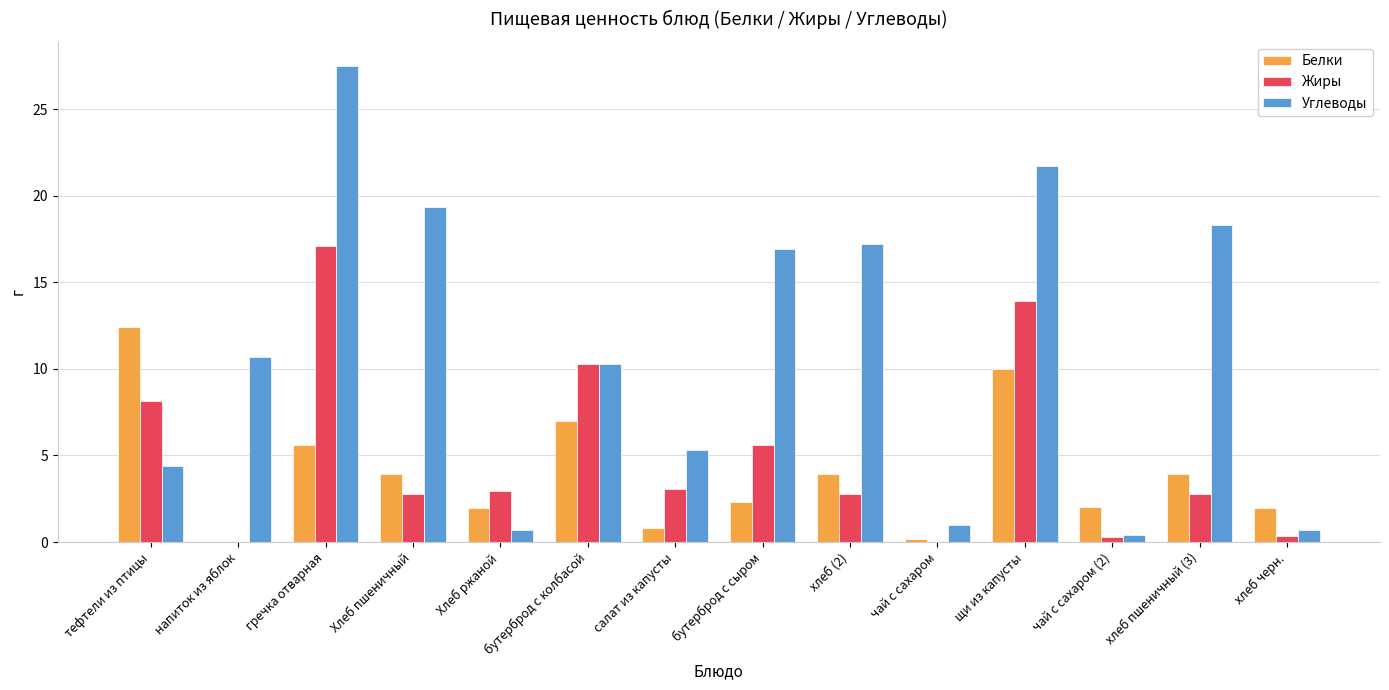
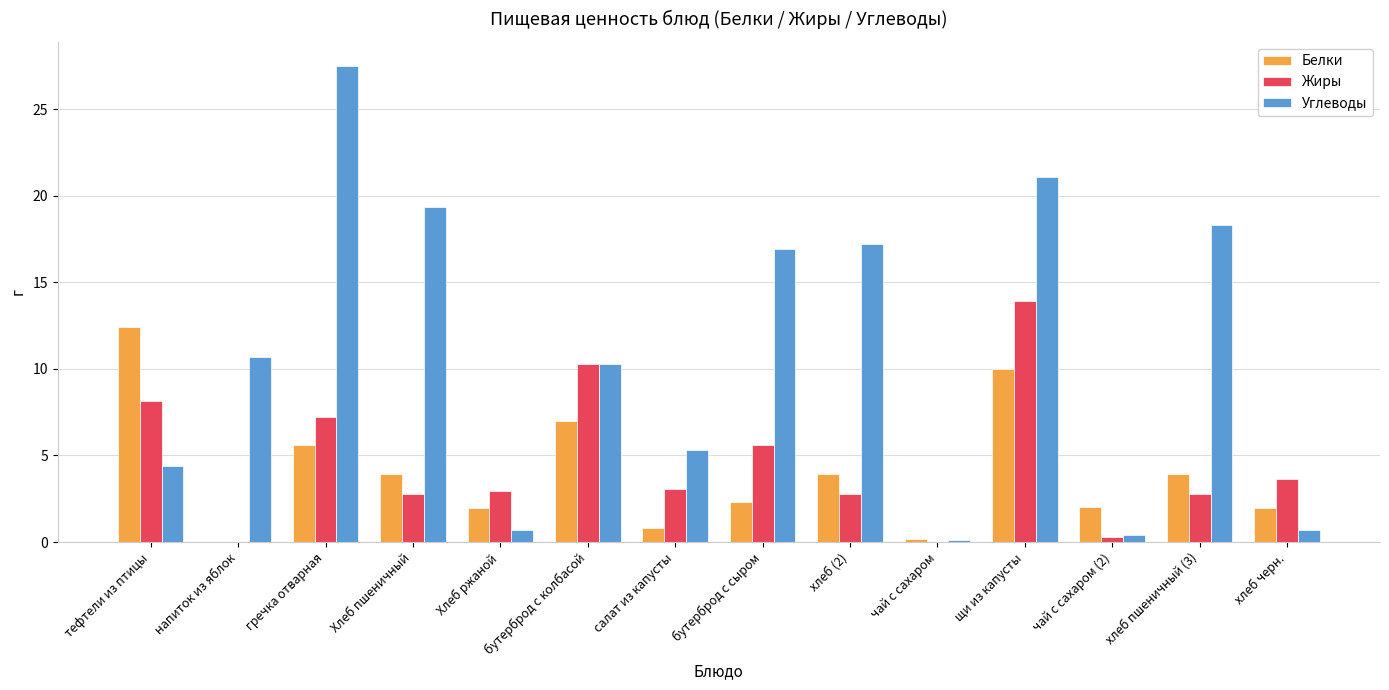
  {
    "Белки": {
      "тефтели из птицы": 12.4,
      "гречка отварная": 5.6,
      "Хлеб пшеничный": 3.9,
      "Хлеб ржаной": 2.0,
      "бутерброд с колбасой": 7.0,
      "салат из капусты": 0.8,
      "бутерброд с сыром": 2.3,
      "хлеб (2)": 3.9,
      "чай с сахаром": 0.2,
      "щи из капусты": 10.0,
      "чай с сахаром (2)": 2.0,
      "хлеб пшеничный (3)": 3.9,
      "хлеб черн.": 2.0
    },
    "Жиры": {
      "тефтели из птицы": 8.1,
-     "гречка отварная": 17.1,
+     "гречка отварная": 7.2,
      "Хлеб пшеничный": 2.8,
      "Хлеб ржаной": 3.0,
      "бутерброд с колбасой": 10.3,
      "салат из капусты": 3.1,
      "бутерброд с сыром": 5.6,
      "хлеб (2)": 2.8,
      "чай с сахаром": 0.0,
      "щи из капусты": 13.9,
      "чай с сахаром (2)": 0.3,
      "хлеб пшеничный (3)": 2.8,
-     "хлеб черн.": 0.4
+     "хлеб черн.": 3.6
    },
    "Углеводы": {
      "тефтели из птицы": 4.4,
      "напиток из яблок": 10.7,
      "гречка отварная": 27.5,
      "Хлеб пшеничный": 19.4,
      "Хлеб ржаной": 0.7,
      "бутерброд с колбасой": 10.3,
      "салат из капусты": 5.3,
      "бутерброд с сыром": 16.9,
      "хлеб (2)": 17.2,
-     "чай с сахаром": 1.0,
-     "щи из капусты": 21.7,
+     "чай с сахаром": 0.1,
+     "щи из капусты": 21.1,
      "чай с сахаром (2)": 0.4,
      "хлеб пшеничный (3)": 18.3,
      "хлеб черн.": 0.7
    }
  }
